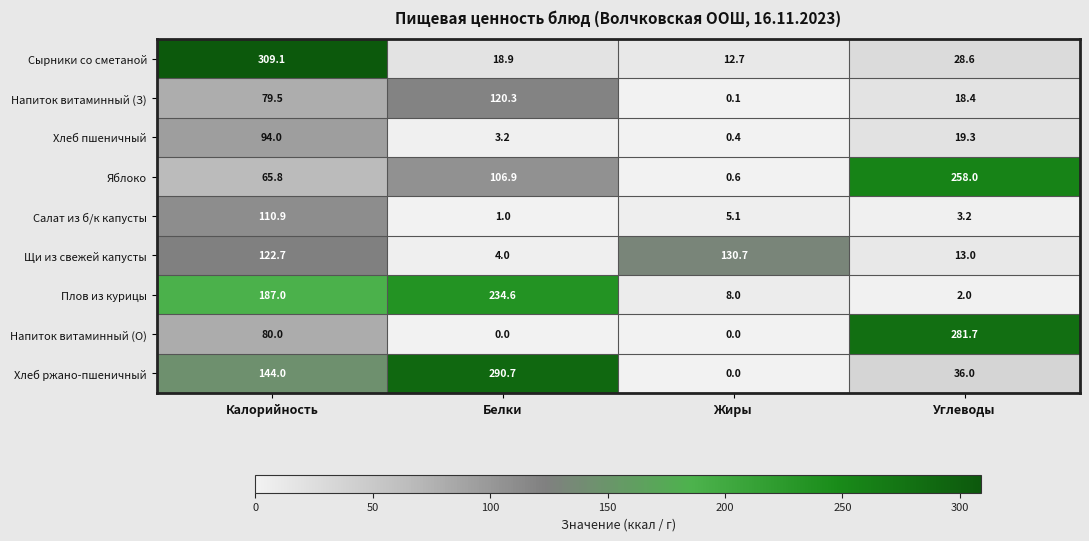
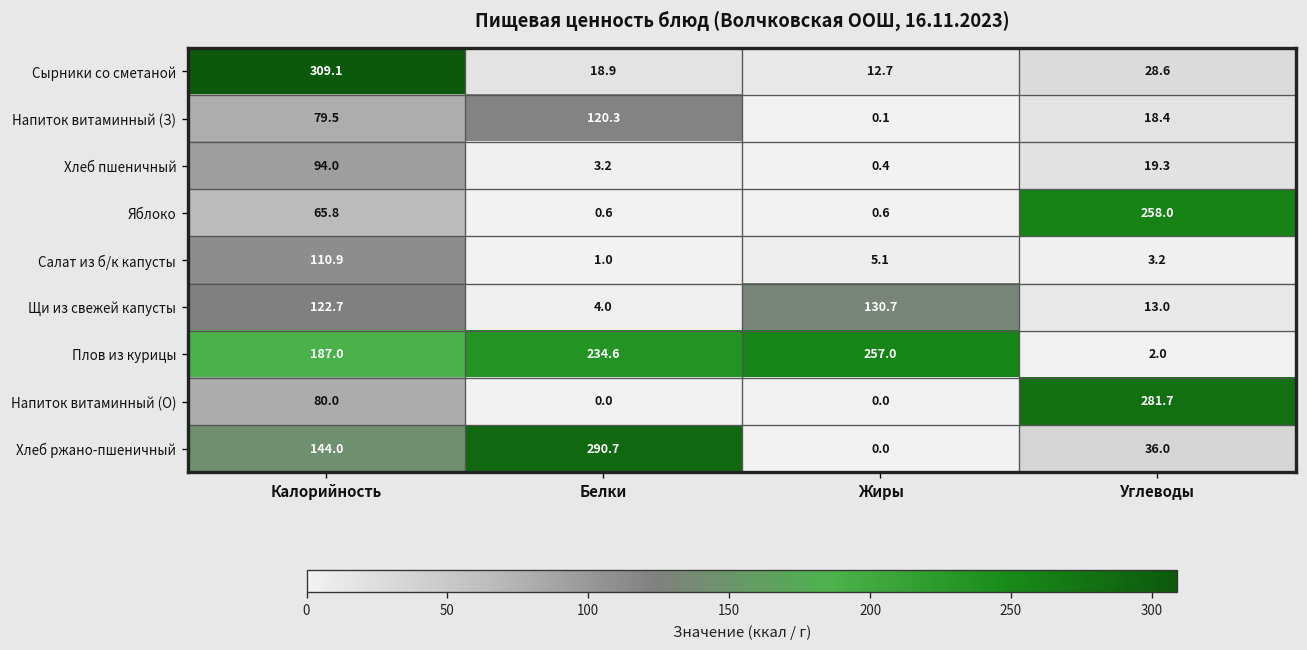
  {
    "Сырники со сметаной": {
      "Калорийность": 309.1,
      "Белки": 18.9,
      "Жиры": 12.7,
      "Углеводы": 28.6
    },
    "Напиток витаминный (З)": {
      "Калорийность": 79.5,
      "Белки": 120.3,
      "Жиры": 0.1,
      "Углеводы": 18.4
    },
    "Хлеб пшеничный": {
      "Калорийность": 94.0,
      "Белки": 3.2,
      "Жиры": 0.4,
      "Углеводы": 19.3
    },
    "Яблоко": {
      "Калорийность": 65.8,
-     "Белки": 106.9,
+     "Белки": 0.6,
      "Жиры": 0.6,
      "Углеводы": 258.0
    },
    "Салат из б/к капусты": {
      "Калорийность": 110.9,
      "Белки": 1.0,
      "Жиры": 5.1,
      "Углеводы": 3.2
    },
    "Щи из свежей капусты": {
      "Калорийность": 122.7,
      "Белки": 4.0,
      "Жиры": 130.7,
      "Углеводы": 13.0
    },
    "Плов из курицы": {
      "Калорийность": 187.0,
      "Белки": 234.6,
-     "Жиры": 8.0,
+     "Жиры": 257.0,
      "Углеводы": 2.0
    },
    "Напиток витаминный (О)": {
      "Калорийность": 80.0,
      "Белки": 0.0,
      "Жиры": 0.0,
      "Углеводы": 281.7
    },
    "Хлеб ржано-пшеничный": {
      "Калорийность": 144.0,
      "Белки": 290.7,
      "Жиры": 0.0,
      "Углеводы": 36.0
    }
  }
